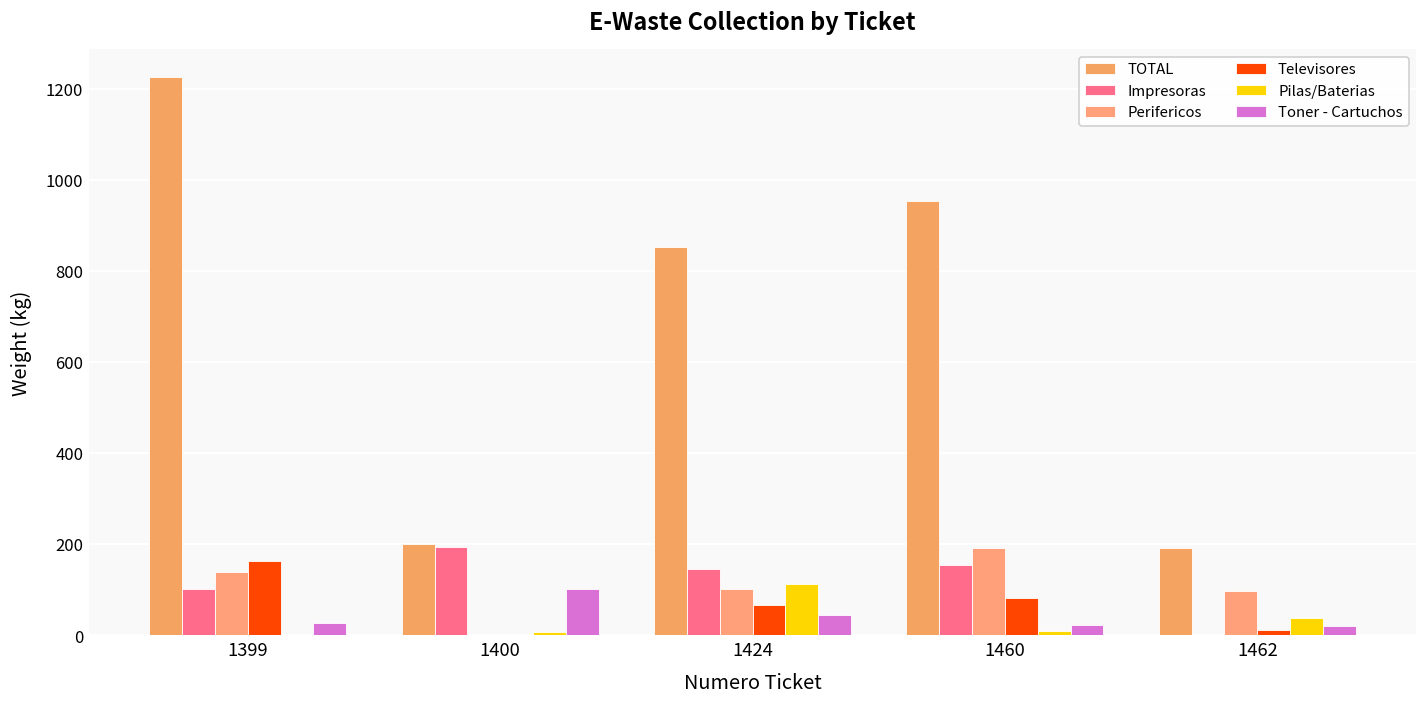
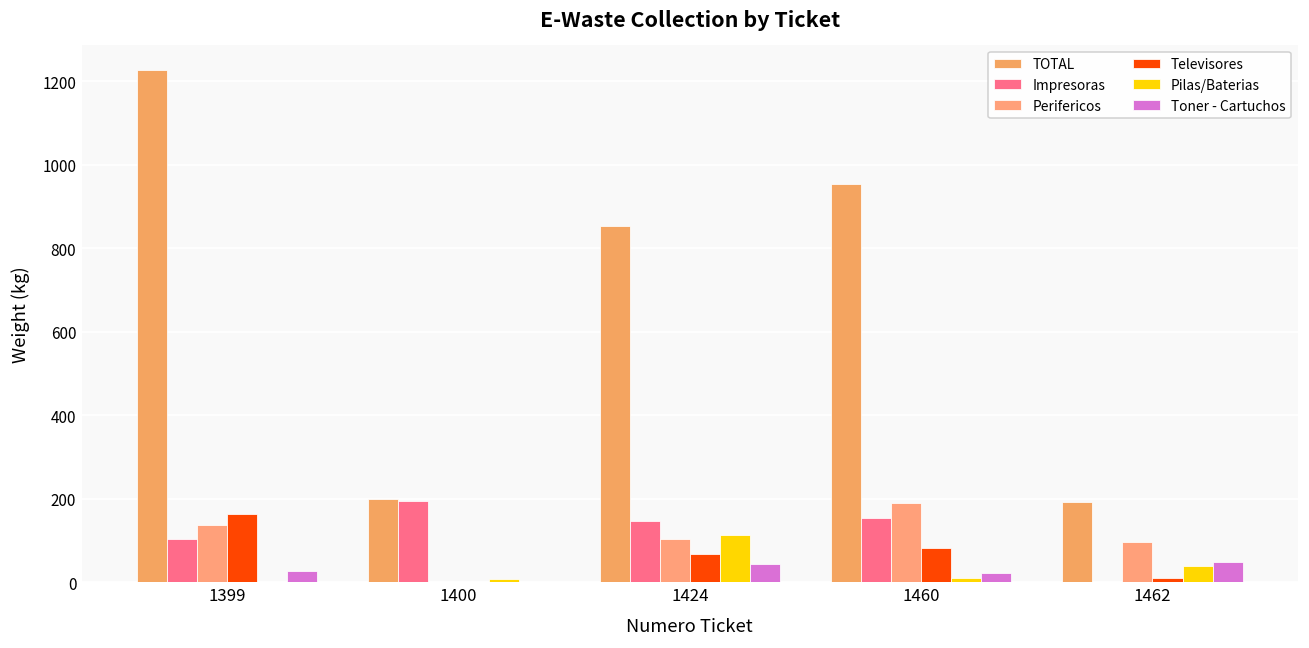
  {
    "Televisores": {
      "1399": 160,
      "1400": 0,
      "1424": 70,
      "1460": 80,
      "1462": 10
    },
    "Pilas/Baterias": {
      "1399": 0,
      "1424": 110,
      "1460": 10,
      "1462": 40
    },
    "Toner - Cartuchos": {
      "1399": 30,
-     "1400": 100,
+     "1400": 0,
      "1424": 40,
      "1460": 20,
-     "1462": 20
+     "1462": 50
    }
  }
